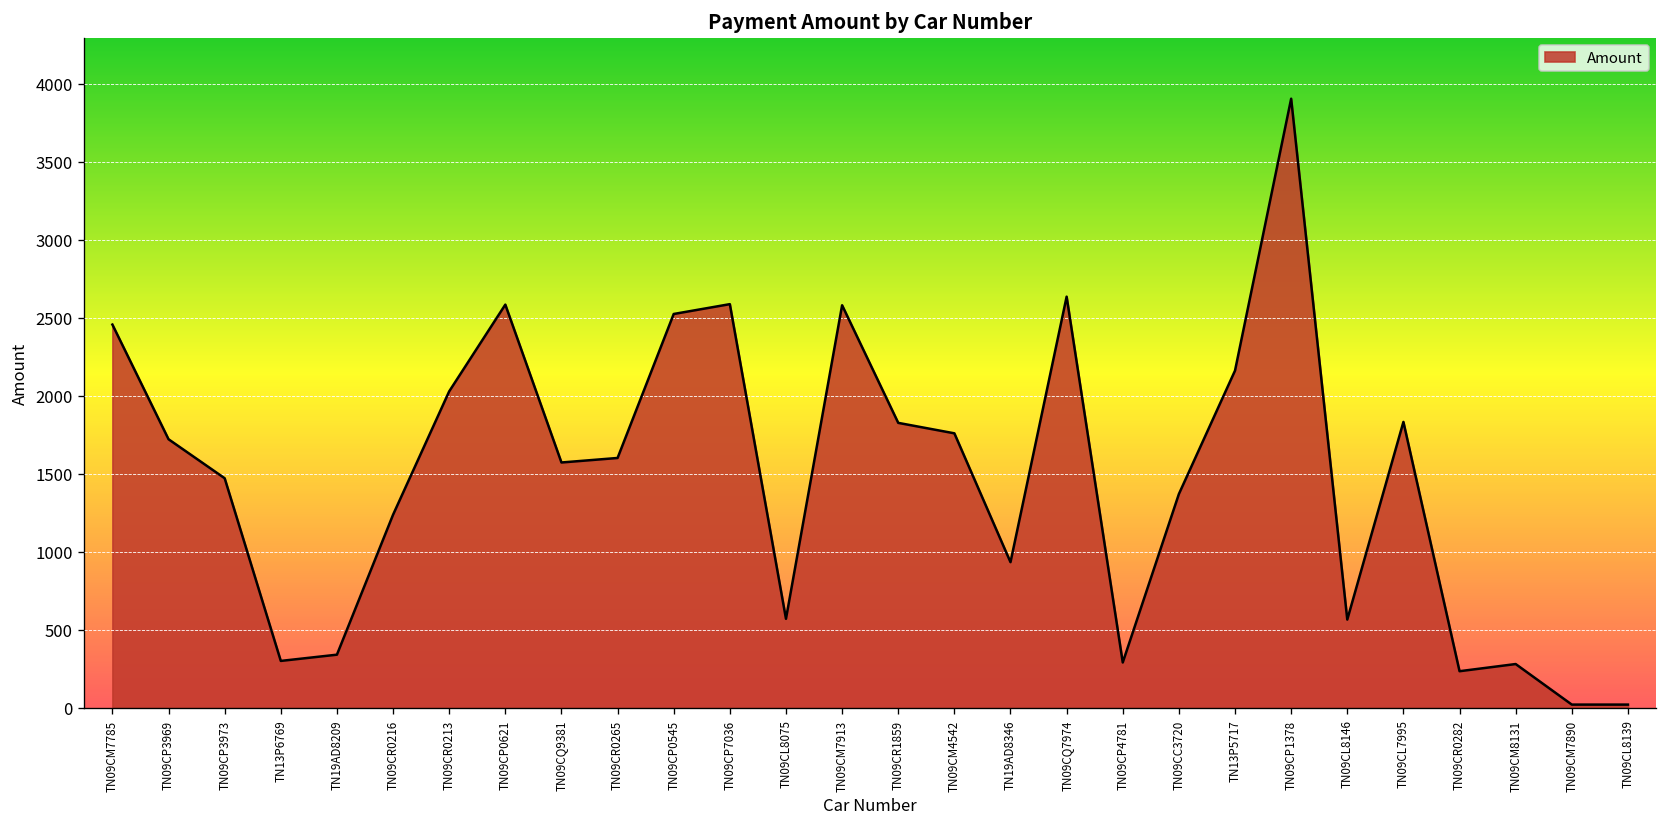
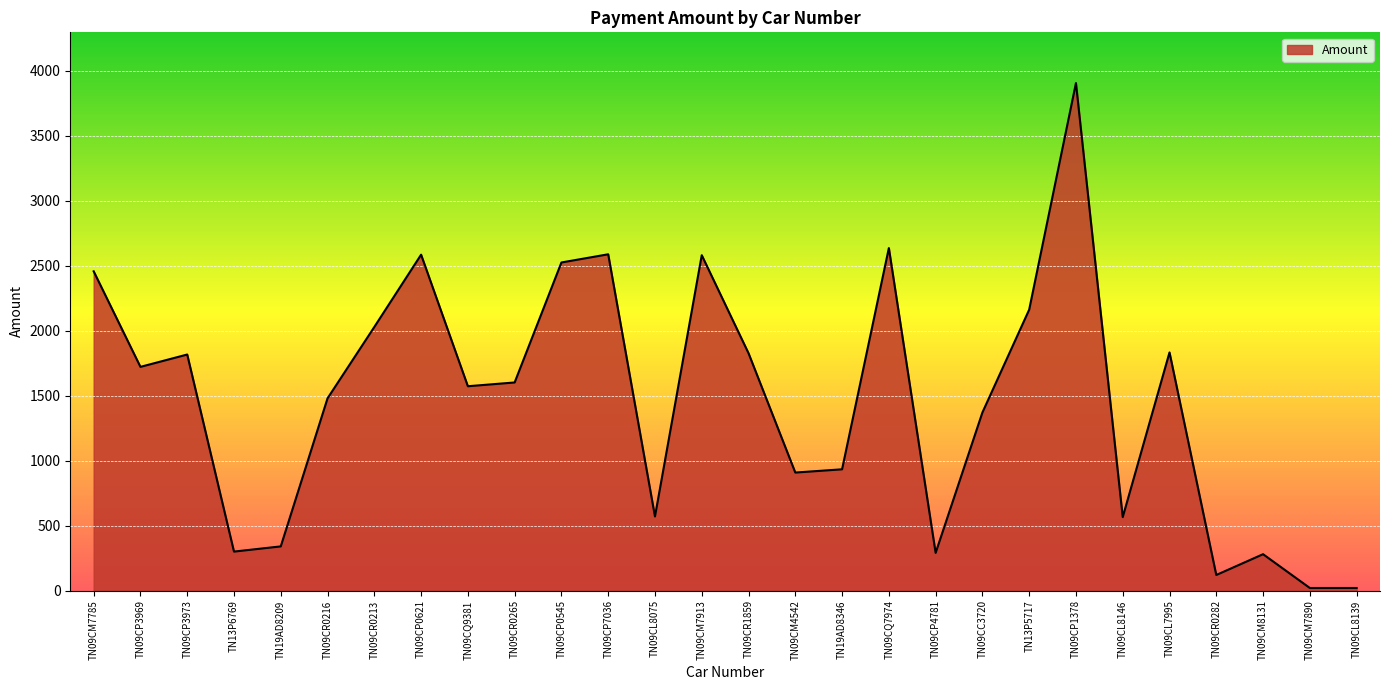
  {
    "TN09CM7785": 2460,
    "TN09CP3969": 1720,
-   "TN09CP3973": 1470,
+   "TN09CP3973": 1820,
    "TN13P6769": 300,
    "TN19AD8209": 340,
-   "TN09CR0216": 1240,
+   "TN09CR0216": 1480,
    "TN09CR0213": 2030,
    "TN09CP0621": 2580,
    "TN09CQ9381": 1570,
    "TN09CR0265": 1600,
    "TN09CP0545": 2520,
    "TN09CP7036": 2590,
    "TN09CL8075": 570,
    "TN09CM7913": 2580,
    "TN09CR1859": 1830,
-   "TN09CM4542": 1760,
+   "TN09CM4542": 910,
    "TN19AD8346": 930,
    "TN09CQ7974": 2640,
    "TN09CP4781": 290,
    "TN09CC3720": 1370,
    "TN13P5717": 2160,
    "TN09CP1378": 3900,
    "TN09CL8146": 570,
    "TN09CL7995": 1830,
-   "TN09CR0282": 230,
+   "TN09CR0282": 120,
    "TN09CM8131": 280,
    "TN09CM7890": 20,
    "TN09CL8139": 20
  }
